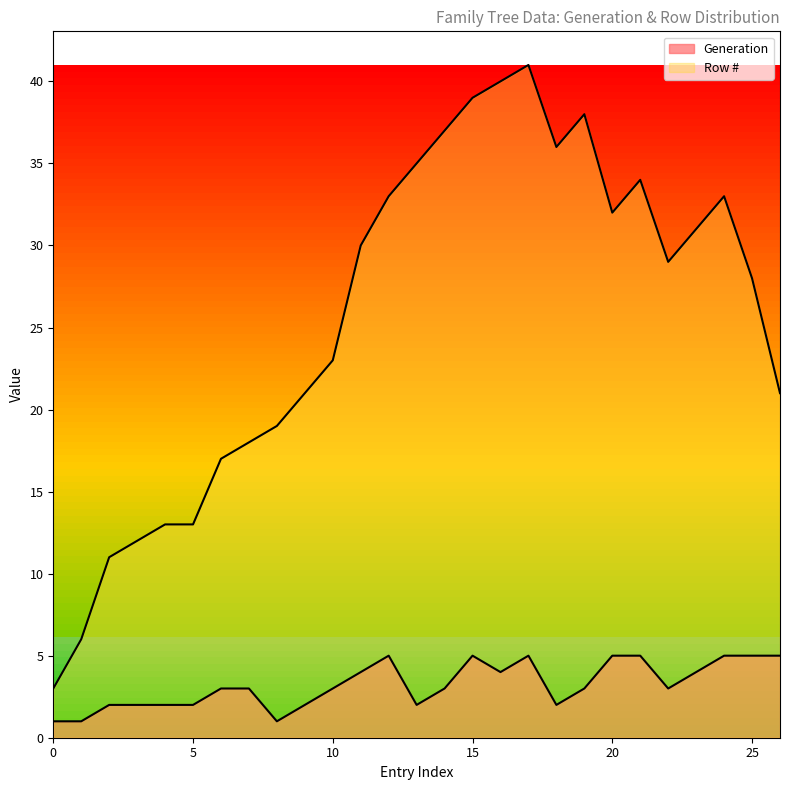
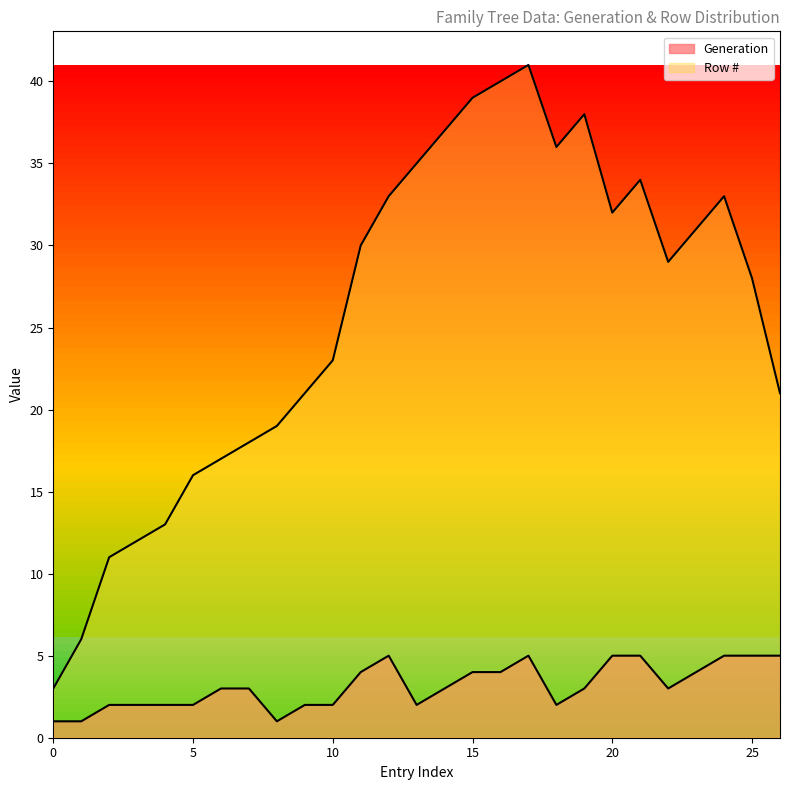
  {
    "Generation": {
      "0": 1,
      "5": 2,
-     "10": 3,
-     "15": 5,
+     "10": 2,
+     "15": 4,
      "20": 5,
      "25": 5
    },
    "Row #": {
      "0": 3,
-     "5": 13,
+     "5": 16,
      "10": 23,
      "15": 39,
      "20": 32,
      "25": 28
    }
  }
